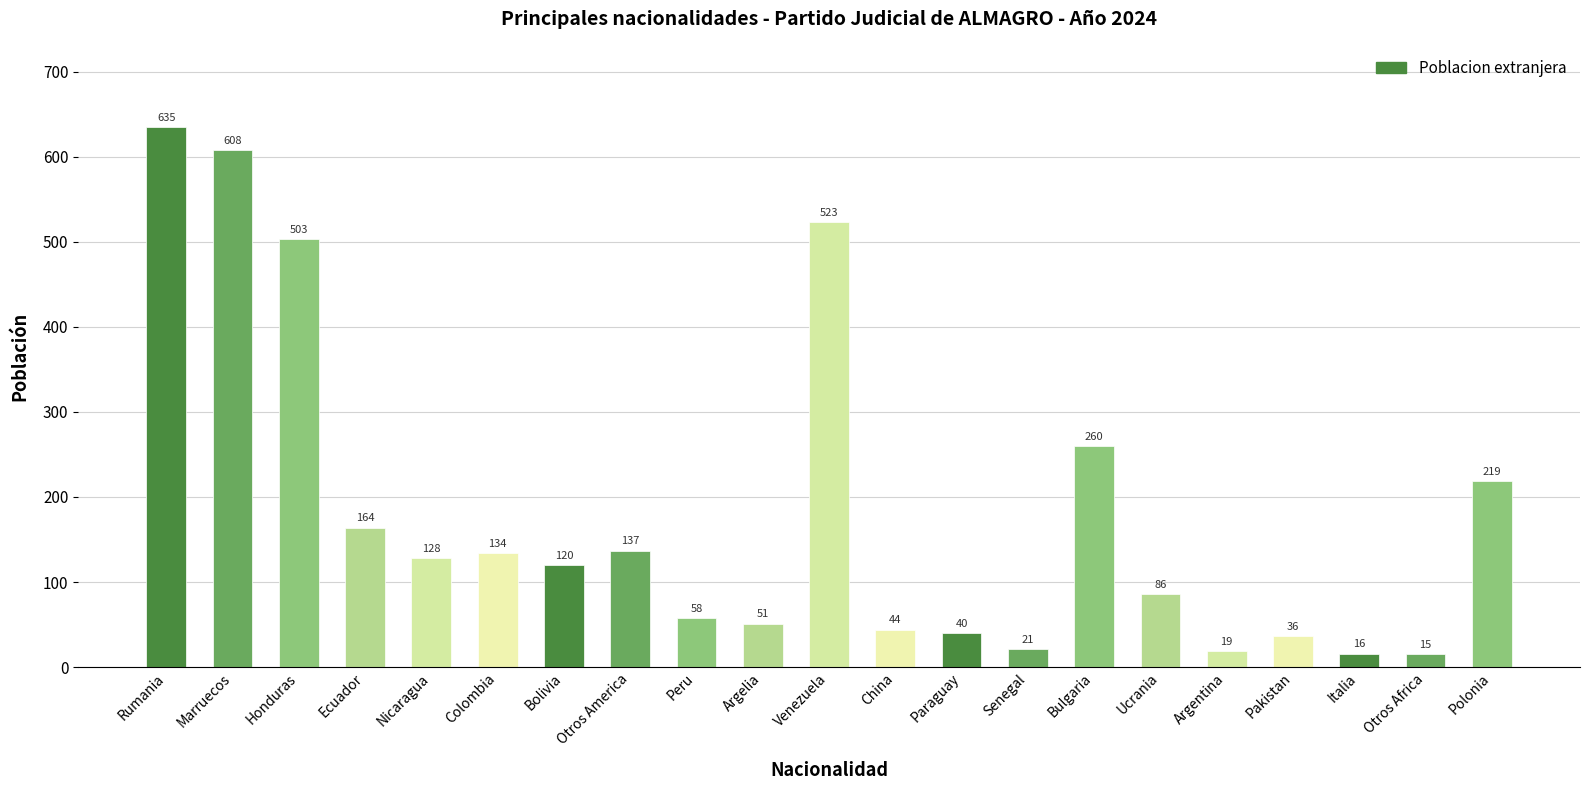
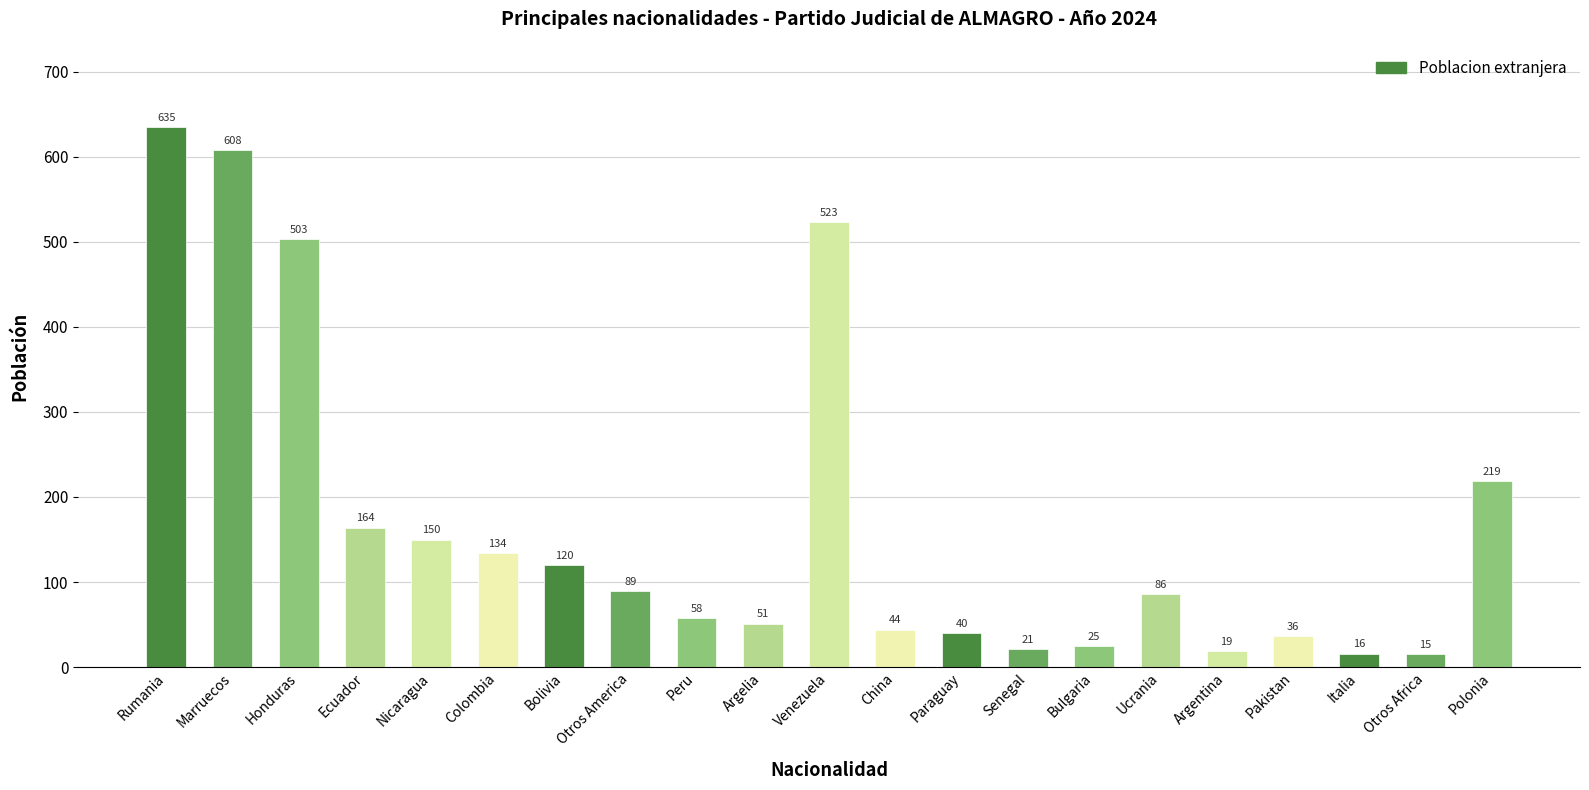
  {
    "Rumania": 635,
    "Marruecos": 608,
    "Honduras": 503,
    "Ecuador": 164,
-   "Nicaragua": 128,
+   "Nicaragua": 150,
    "Colombia": 134,
    "Bolivia": 120,
-   "Otros America": 137,
+   "Otros America": 89,
    "Peru": 58,
    "Argelia": 51,
    "Venezuela": 523,
    "China": 44,
    "Paraguay": 40,
    "Senegal": 21,
-   "Bulgaria": 260,
+   "Bulgaria": 25,
    "Ucrania": 86,
    "Argentina": 19,
    "Pakistan": 36,
    "Italia": 16,
    "Otros Africa": 15,
    "Polonia": 219
  }
